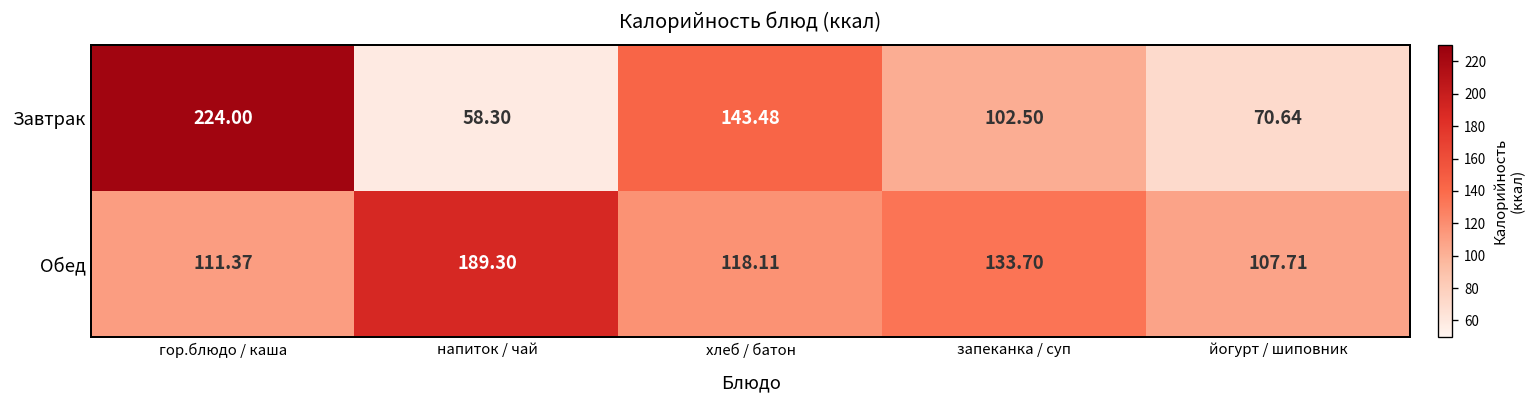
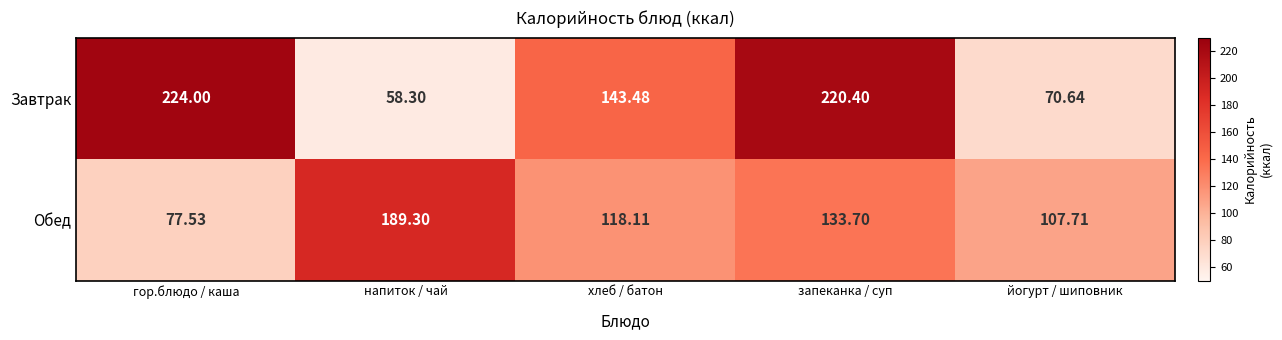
  {
    "Завтрак": {
      "гор.блюдо / каша": 224.00,
      "напиток / чай": 58.30,
      "хлеб / батон": 143.48,
-     "запеканка / суп": 102.50,
+     "запеканка / суп": 220.40,
      "йогурт / шиповник": 70.64
    },
    "Обед": {
-     "гор.блюдо / каша": 111.37,
+     "гор.блюдо / каша": 77.53,
      "напиток / чай": 189.30,
      "хлеб / батон": 118.11,
      "запеканка / суп": 133.70,
      "йогурт / шиповник": 107.71
    }
  }
